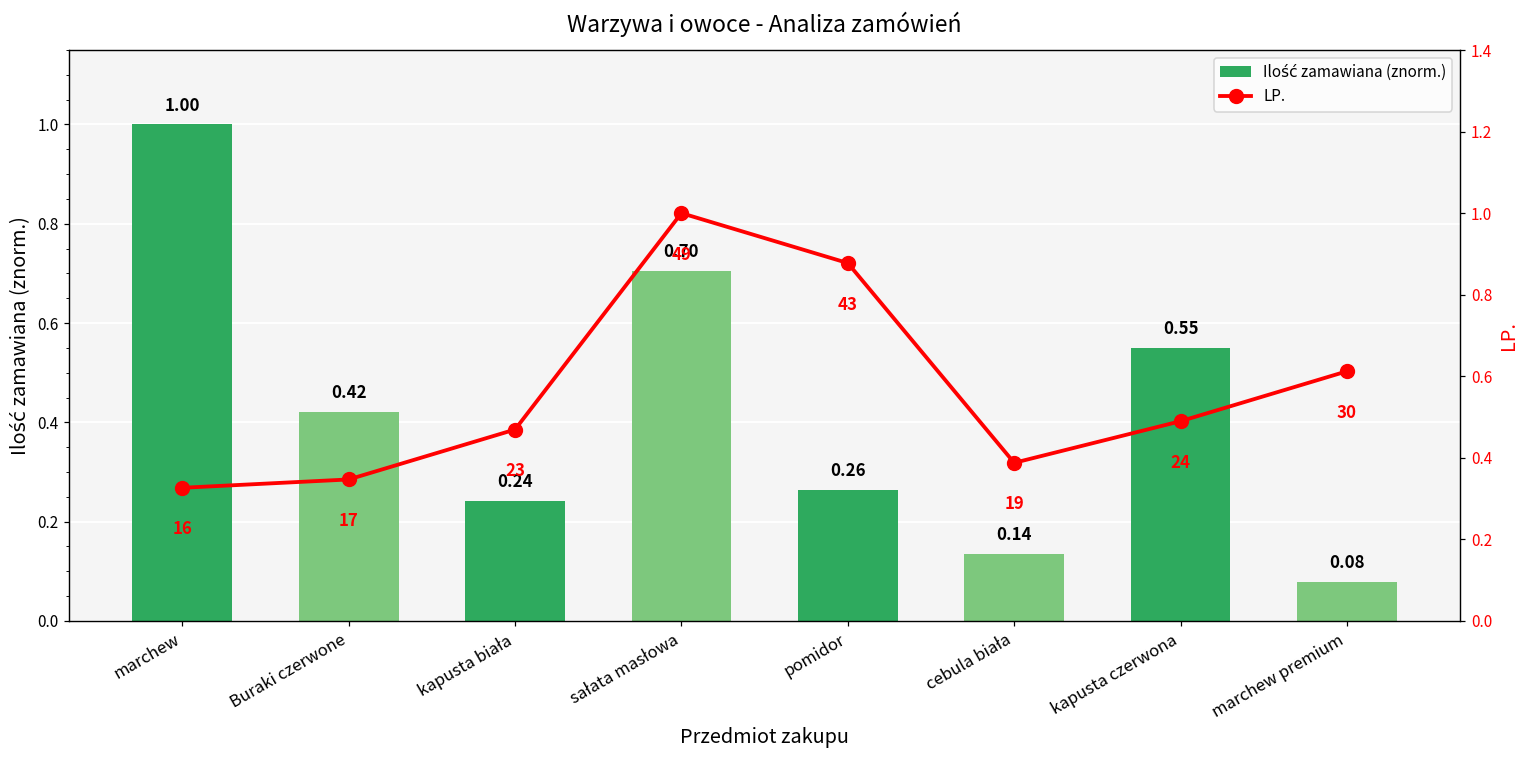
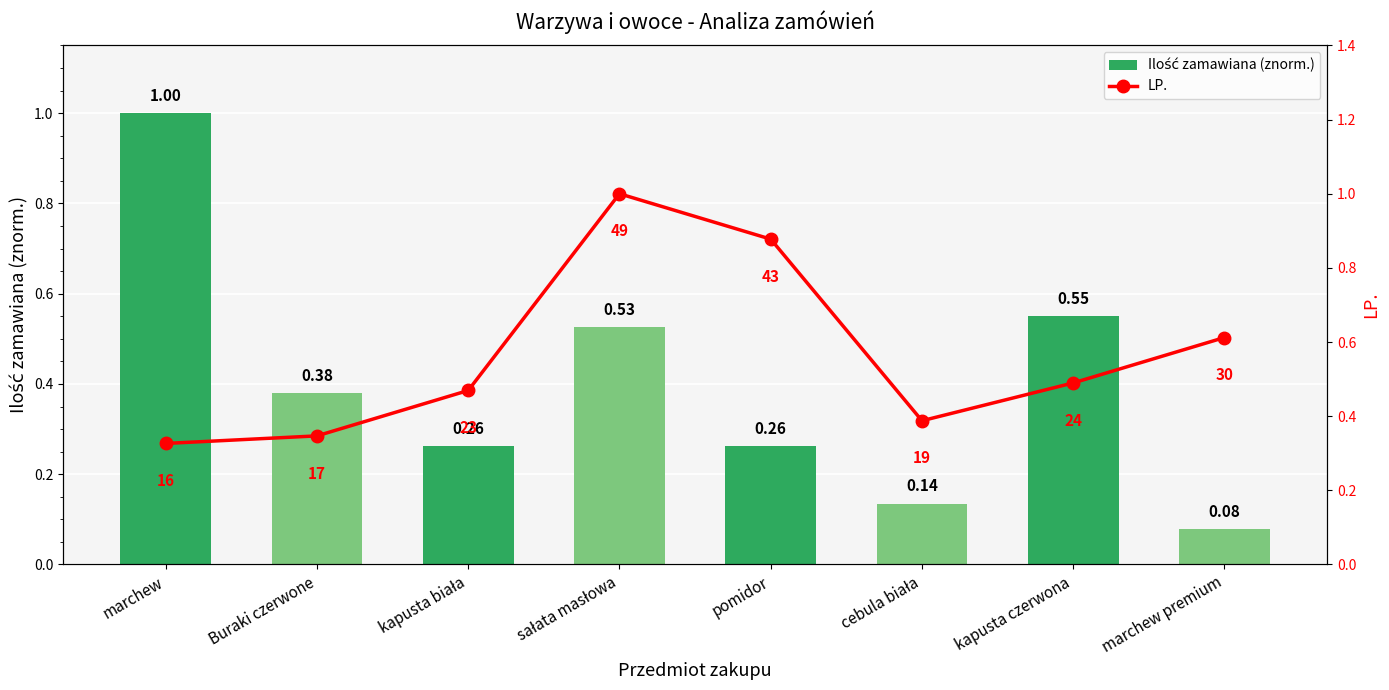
  {
    "Ilość zamawiana (znorm.)": {
      "marchew": 1.00,
-     "Buraki czerwone": 0.42,
-     "kapusta biała": 0.24,
-     "sałata masłowa": 0.70,
+     "Buraki czerwone": 0.38,
+     "kapusta biała": 0.26,
+     "sałata masłowa": 0.53,
      "pomidor": 0.26,
      "cebula biała": 0.14,
      "kapusta czerwona": 0.55,
      "marchew premium": 0.08
    }
  }
